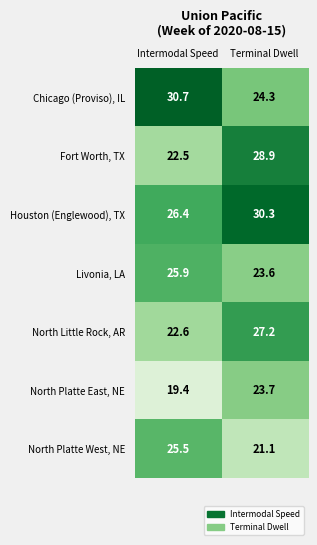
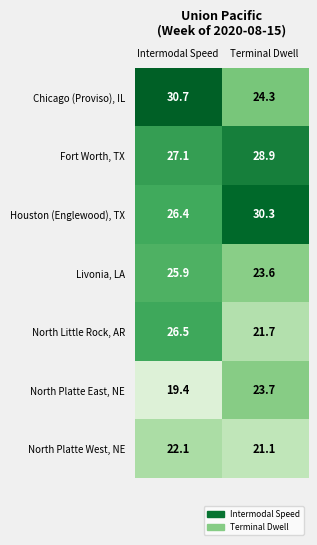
  {
    "Chicago (Proviso), IL": {
      "Intermodal Speed": 30.7,
      "Terminal Dwell": 24.3
    },
    "Fort Worth, TX": {
-     "Intermodal Speed": 22.5,
+     "Intermodal Speed": 27.1,
      "Terminal Dwell": 28.9
    },
    "Houston (Englewood), TX": {
      "Intermodal Speed": 26.4,
      "Terminal Dwell": 30.3
    },
    "Livonia, LA": {
      "Intermodal Speed": 25.9,
      "Terminal Dwell": 23.6
    },
    "North Little Rock, AR": {
-     "Intermodal Speed": 22.6,
-     "Terminal Dwell": 27.2
+     "Intermodal Speed": 26.5,
+     "Terminal Dwell": 21.7
    },
    "North Platte East, NE": {
      "Intermodal Speed": 19.4,
      "Terminal Dwell": 23.7
    },
    "North Platte West, NE": {
-     "Intermodal Speed": 25.5,
+     "Intermodal Speed": 22.1,
      "Terminal Dwell": 21.1
    }
  }
